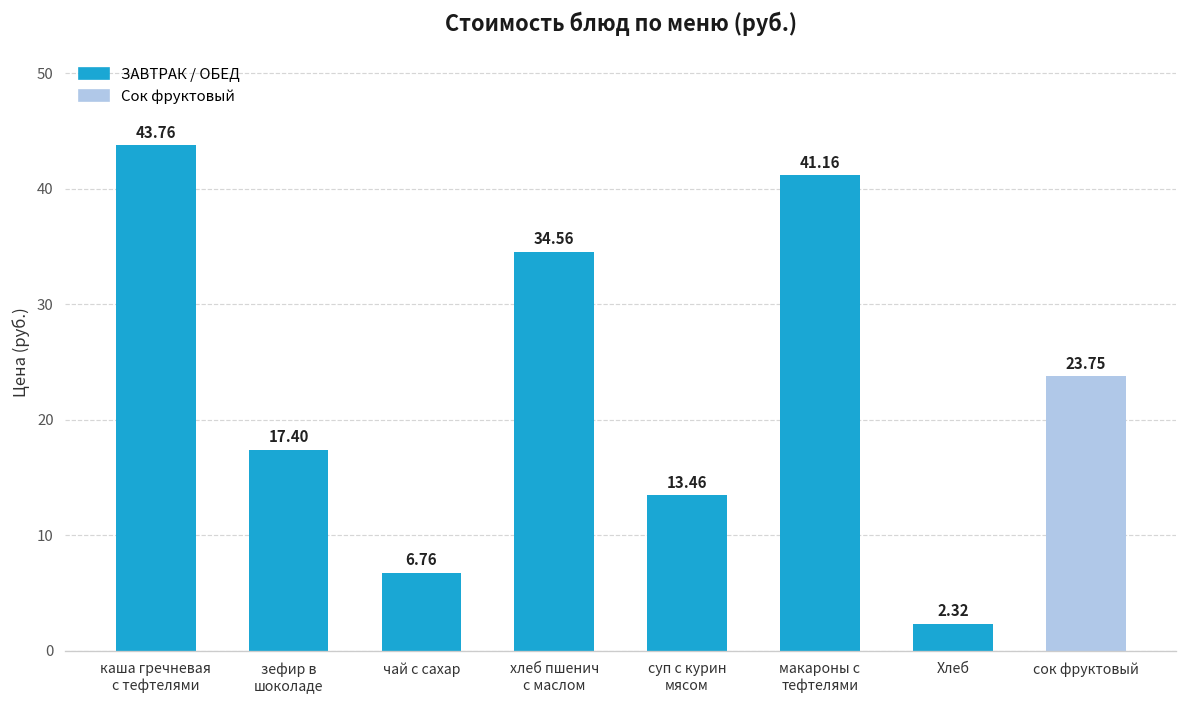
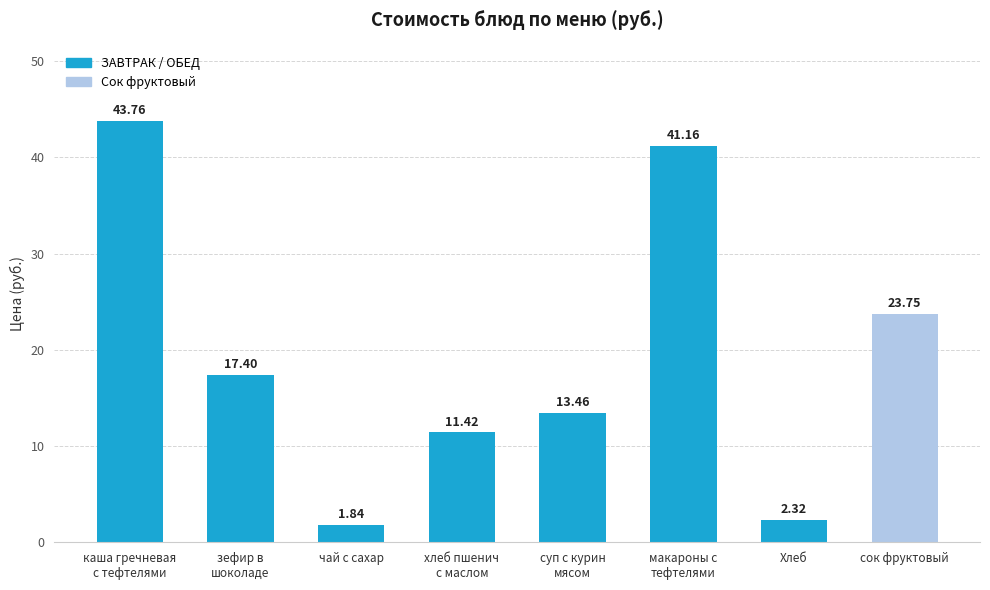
  {
    "каша гречневая с тефтелями": 43.76,
    "зефир в шоколаде": 17.40,
-   "чай с сахар": 6.76,
-   "хлеб пшенич с маслом": 34.56,
+   "чай с сахар": 1.84,
+   "хлеб пшенич с маслом": 11.42,
    "суп с курин мясом": 13.46,
    "макароны с тефтелями": 41.16,
    "Хлеб": 2.32,
    "сок фруктовый": 23.75
  }
